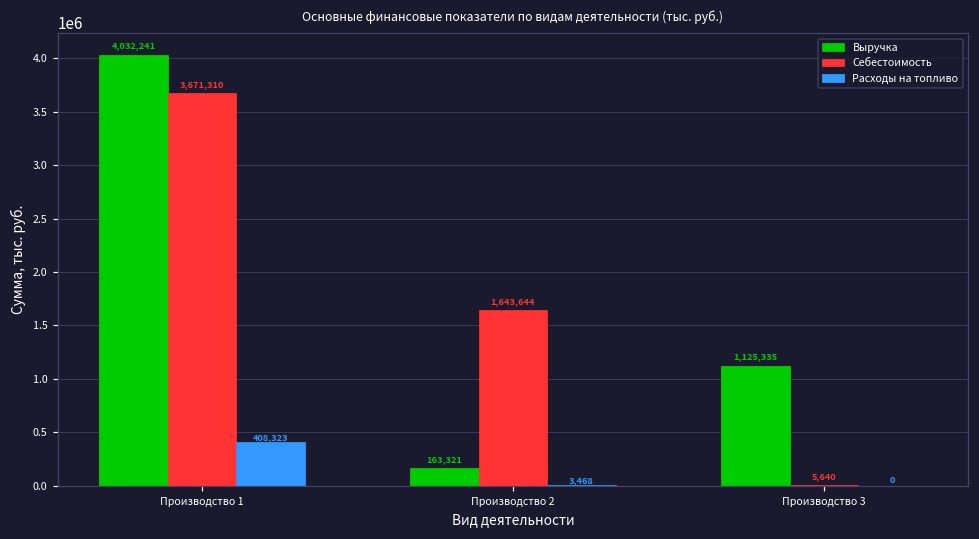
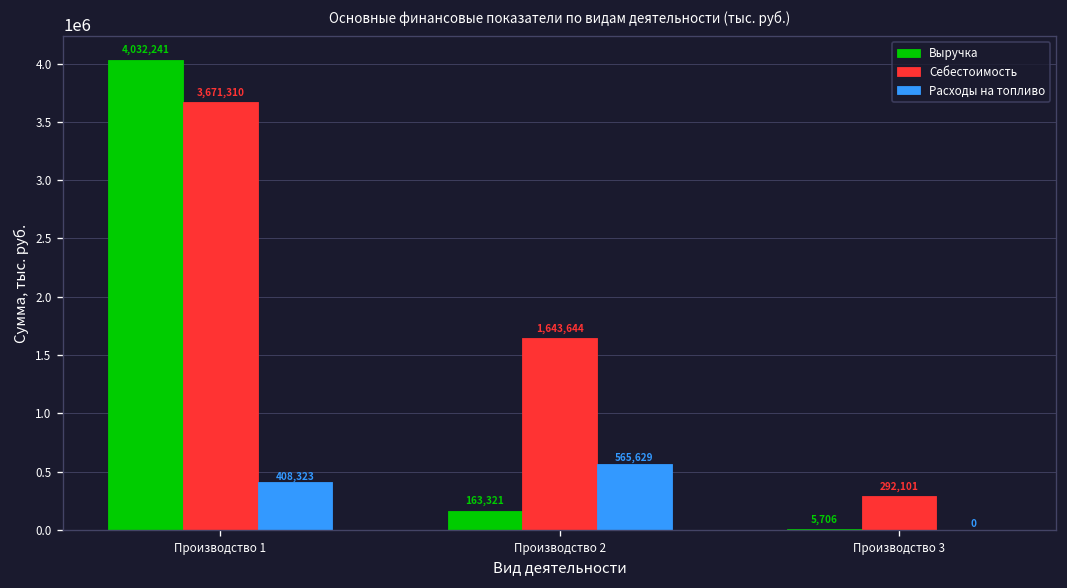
  {
    "Выручка": {
      "Производство 1": "4,032,241",
      "Производство 2": "163,321",
-     "Производство 3": "1,125,335"
+     "Производство 3": "5,706"
    },
    "Себестоимость": {
      "Производство 1": "3,671,310",
      "Производство 2": "1,643,644",
-     "Производство 3": "5,640"
+     "Производство 3": "292,101"
    },
    "Расходы на топливо": {
      "Производство 1": "408,323",
-     "Производство 2": "3,468",
+     "Производство 2": "565,629",
      "Производство 3": "0"
    }
  }
